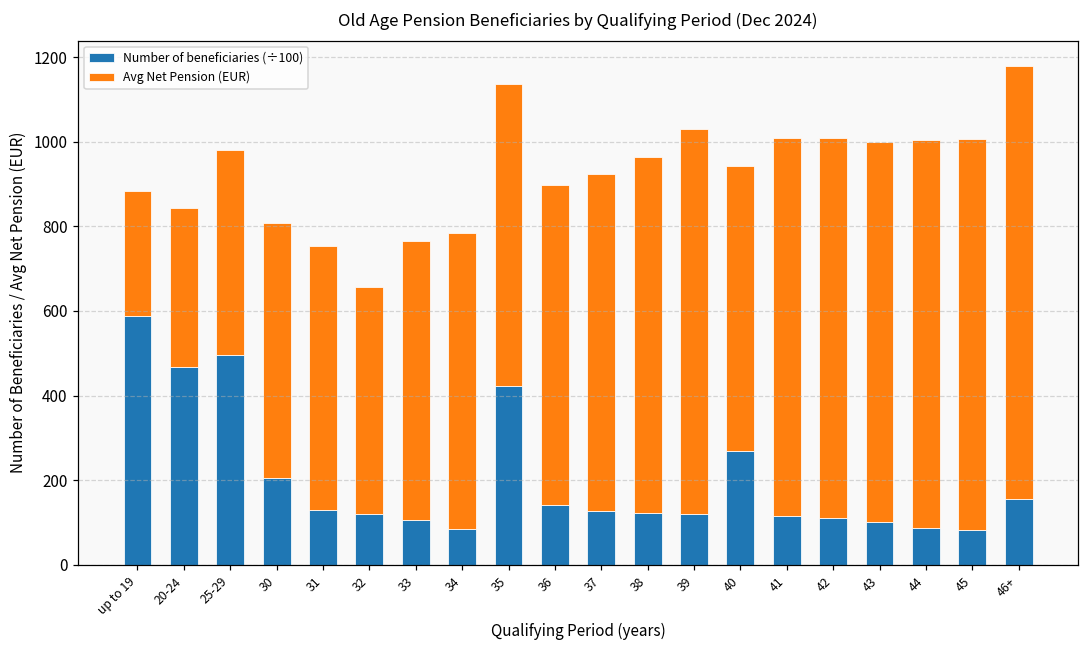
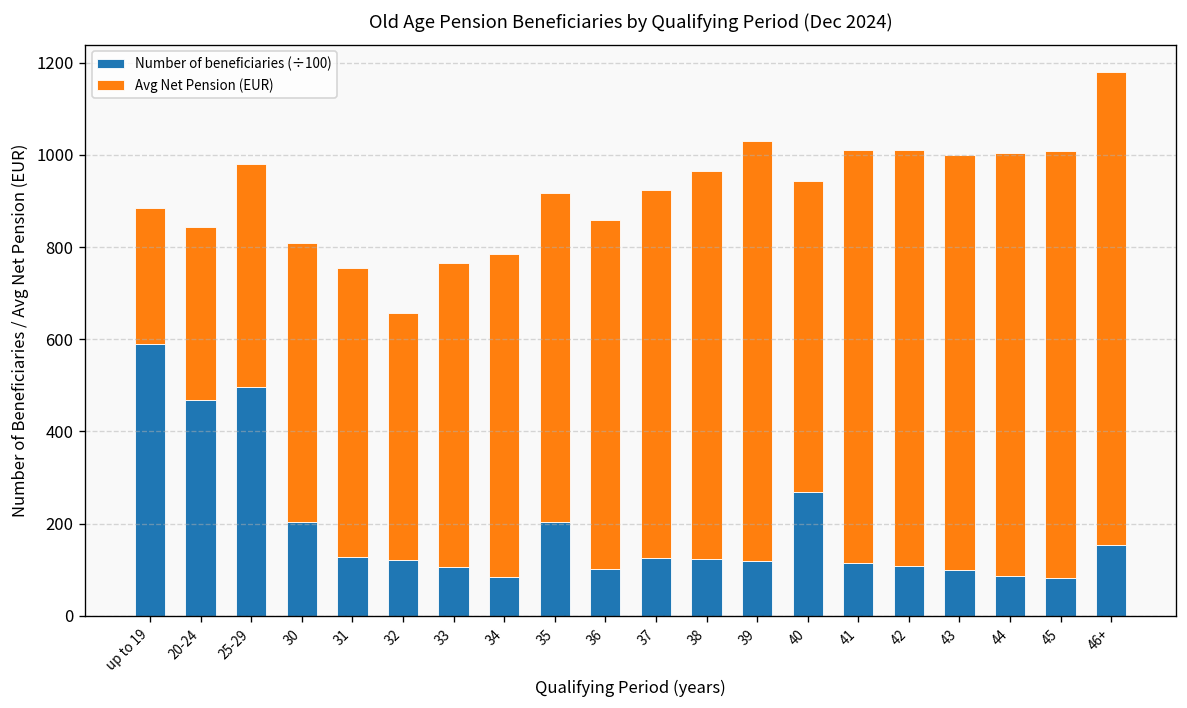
  {
    "Number of beneficiaries (÷100)": {
      "up to 19": 590,
      "20-24": 470,
      "25-29": 500,
      "30": 200,
      "31": 130,
      "32": 120,
      "33": 110,
      "34": 80,
-     "35": 420,
-     "36": 140,
+     "35": 200,
+     "36": 100,
      "37": 130,
      "38": 120,
      "39": 120,
      "40": 270,
      "41": 120,
      "42": 110,
      "43": 100,
      "44": 90,
      "45": 80,
      "46+": 150
    },
    "Avg Net Pension (EUR)": {
      "up to 19": 300,
      "20-24": 380,
      "25-29": 480,
      "30": 600,
      "31": 620,
      "32": 540,
      "33": 660,
      "34": 700,
      "35": 710,
      "36": 760,
      "37": 800,
      "38": 840,
      "39": 910,
      "40": 670,
      "41": 890,
      "42": 900,
      "43": 900,
      "44": 920,
      "45": 920,
      "46+": 1030
    }
  }
